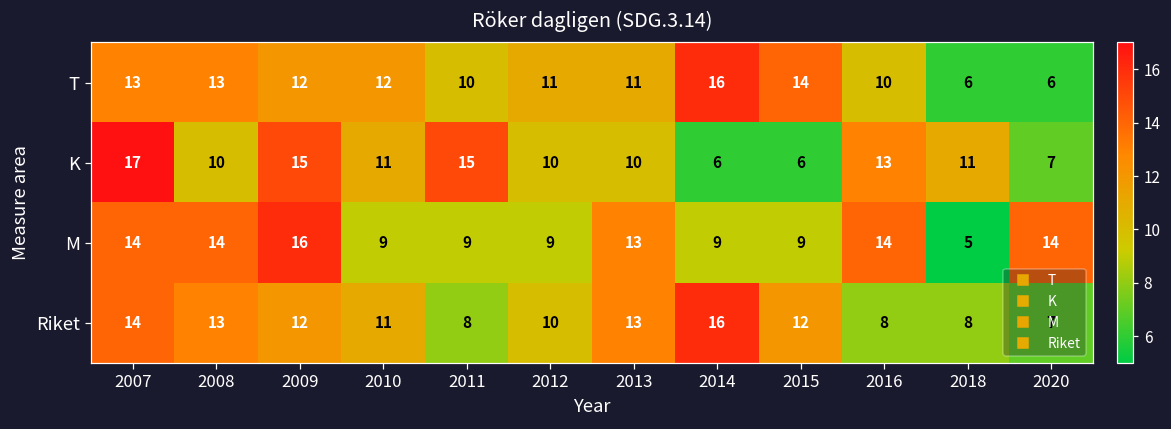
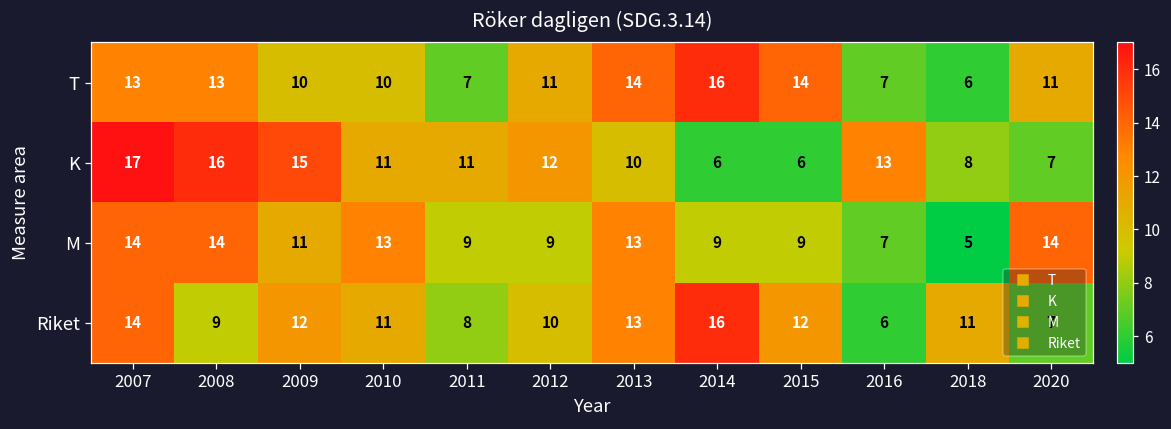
  {
    "T": {
      "2007": 13,
      "2008": 13,
-     "2009": 12,
-     "2010": 12,
-     "2011": 10,
+     "2009": 10,
+     "2010": 10,
+     "2011": 7,
      "2012": 11,
-     "2013": 11,
+     "2013": 14,
      "2014": 16,
      "2015": 14,
-     "2016": 10,
+     "2016": 7,
      "2018": 6,
-     "2020": 6
+     "2020": 11
    },
    "K": {
      "2007": 17,
-     "2008": 10,
+     "2008": 16,
      "2009": 15,
      "2010": 11,
-     "2011": 15,
-     "2012": 10,
+     "2011": 11,
+     "2012": 12,
      "2013": 10,
      "2014": 6,
      "2015": 6,
      "2016": 13,
-     "2018": 11,
+     "2018": 8,
      "2020": 7
    },
    "M": {
      "2007": 14,
      "2008": 14,
-     "2009": 16,
-     "2010": 9,
+     "2009": 11,
+     "2010": 13,
      "2011": 9,
      "2012": 9,
      "2013": 13,
      "2014": 9,
      "2015": 9,
-     "2016": 14,
+     "2016": 7,
      "2018": 5,
      "2020": 14
    },
    "Riket": {
      "2007": 14,
-     "2008": 13,
+     "2008": 9,
      "2009": 12,
      "2010": 11,
      "2011": 8,
      "2012": 10,
      "2013": 13,
      "2014": 16,
      "2015": 12,
-     "2016": 8,
-     "2018": 8
+     "2016": 6,
+     "2018": 11
    }
  }
